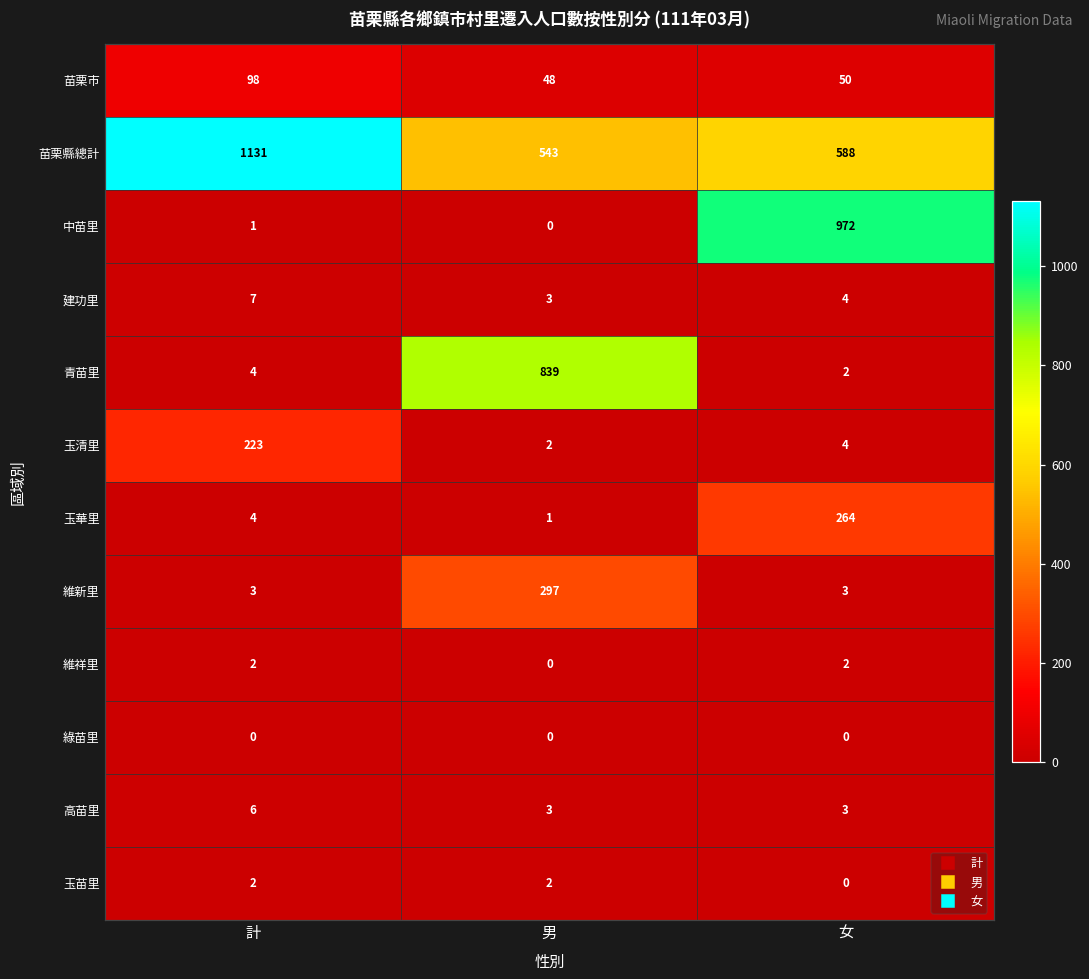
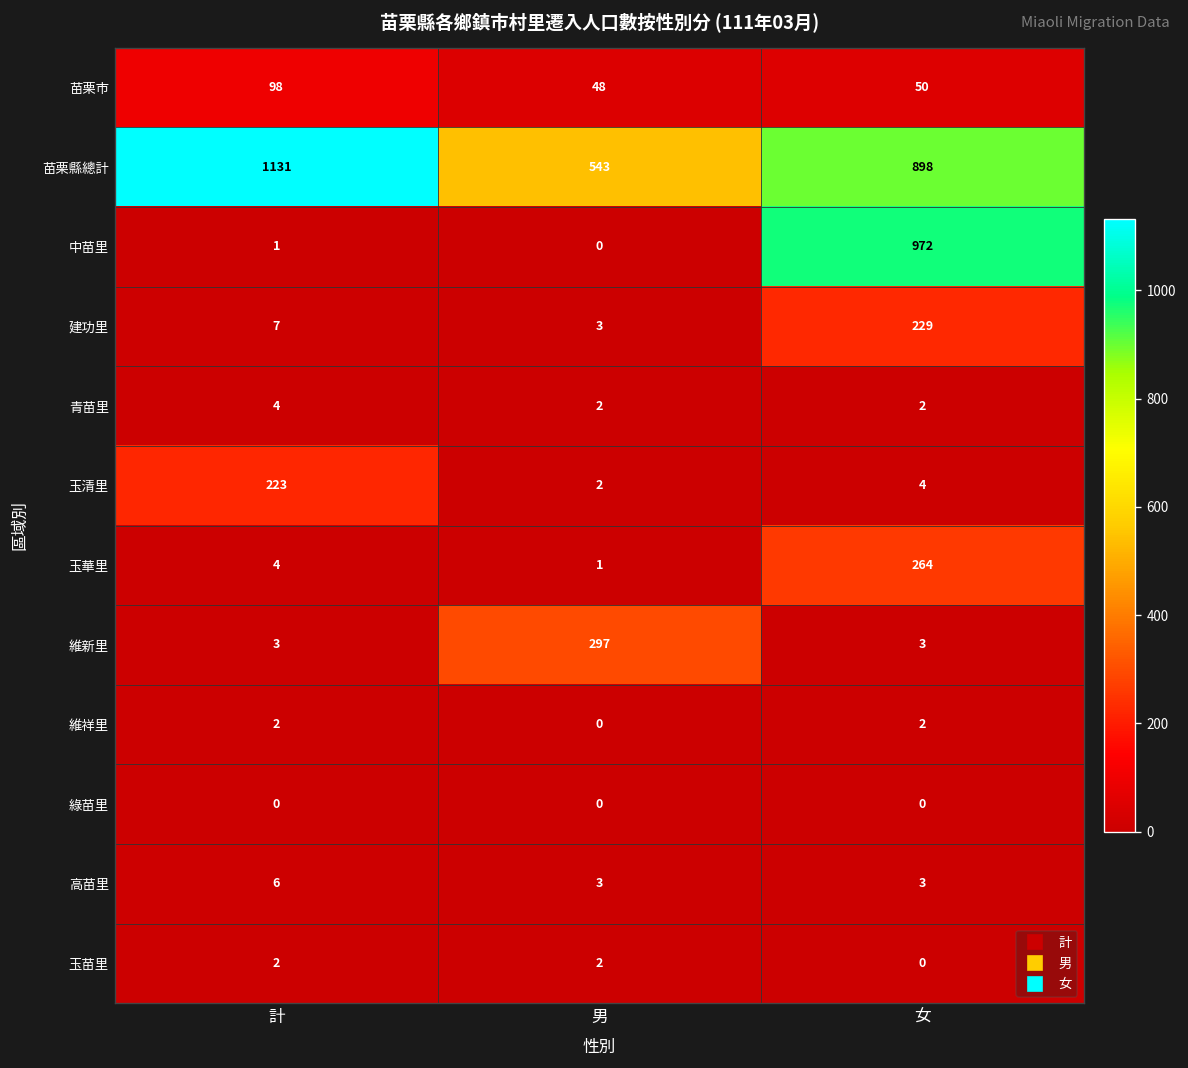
  {
    "苗栗市": {
      "計": 98,
      "男": 48,
      "女": 50
    },
    "苗栗縣總計": {
      "計": 1131,
      "男": 543,
-     "女": 588
+     "女": 898
    },
    "中苗里": {
      "計": 1,
      "男": 0,
      "女": 972
    },
    "建功里": {
      "計": 7,
      "男": 3,
-     "女": 4
+     "女": 229
    },
    "青苗里": {
      "計": 4,
-     "男": 839,
+     "男": 2,
      "女": 2
    },
    "玉清里": {
      "計": 223,
      "男": 2,
      "女": 4
    },
    "玉華里": {
      "計": 4,
      "男": 1,
      "女": 264
    },
    "維新里": {
      "計": 3,
      "男": 297,
      "女": 3
    },
    "維祥里": {
      "計": 2,
      "男": 0,
      "女": 2
    },
    "綠苗里": {
      "計": 0,
      "男": 0,
      "女": 0
    },
    "高苗里": {
      "計": 6,
      "男": 3,
      "女": 3
    },
    "玉苗里": {
      "計": 2,
      "男": 2,
      "女": 0
    }
  }
